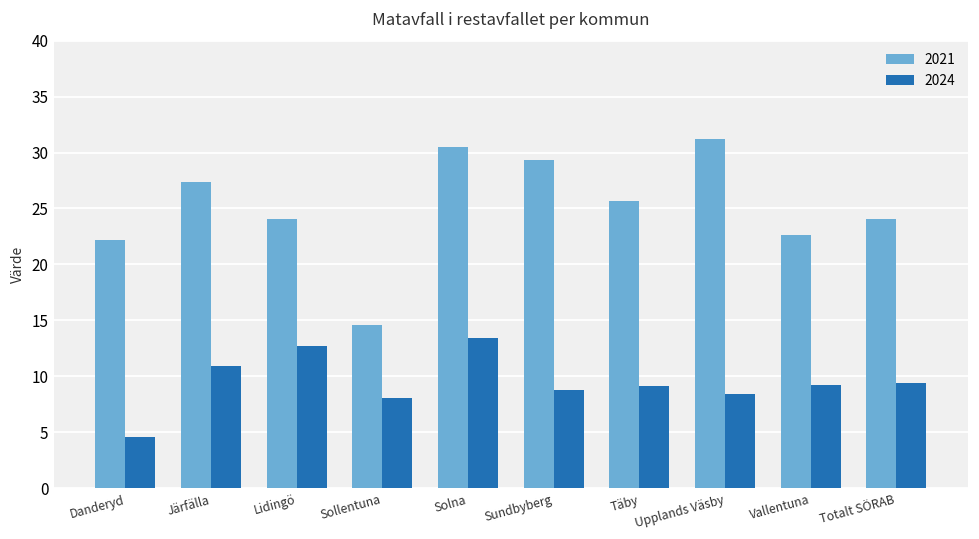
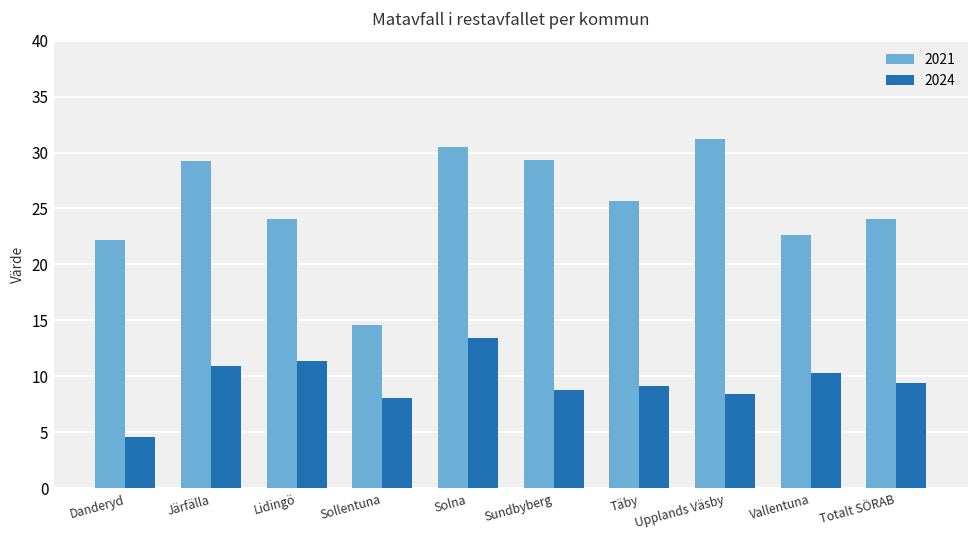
  {
    "2021": {
      "Danderyd": 22.2,
-     "Järfälla": 27.4,
+     "Järfälla": 29.2,
      "Lidingö": 24.1,
      "Sollentuna": 14.6,
      "Solna": 30.5,
      "Sundbyberg": 29.3,
      "Täby": 25.7,
      "Upplands Väsby": 31.2,
      "Vallentuna": 22.6,
      "Totalt SÖRAB": 24.1
    },
    "2024": {
      "Danderyd": 4.6,
      "Järfälla": 10.9,
-     "Lidingö": 12.7,
+     "Lidingö": 11.4,
      "Sollentuna": 8.1,
      "Solna": 13.4,
      "Sundbyberg": 8.8,
      "Täby": 9.1,
      "Upplands Väsby": 8.4,
-     "Vallentuna": 9.2,
+     "Vallentuna": 10.3,
      "Totalt SÖRAB": 9.4
    }
  }
